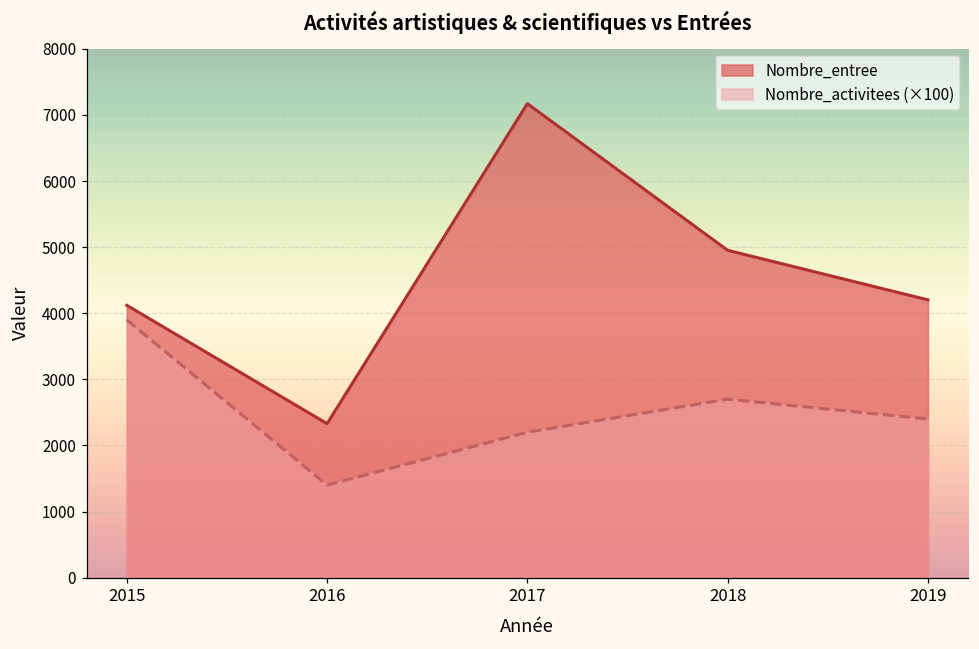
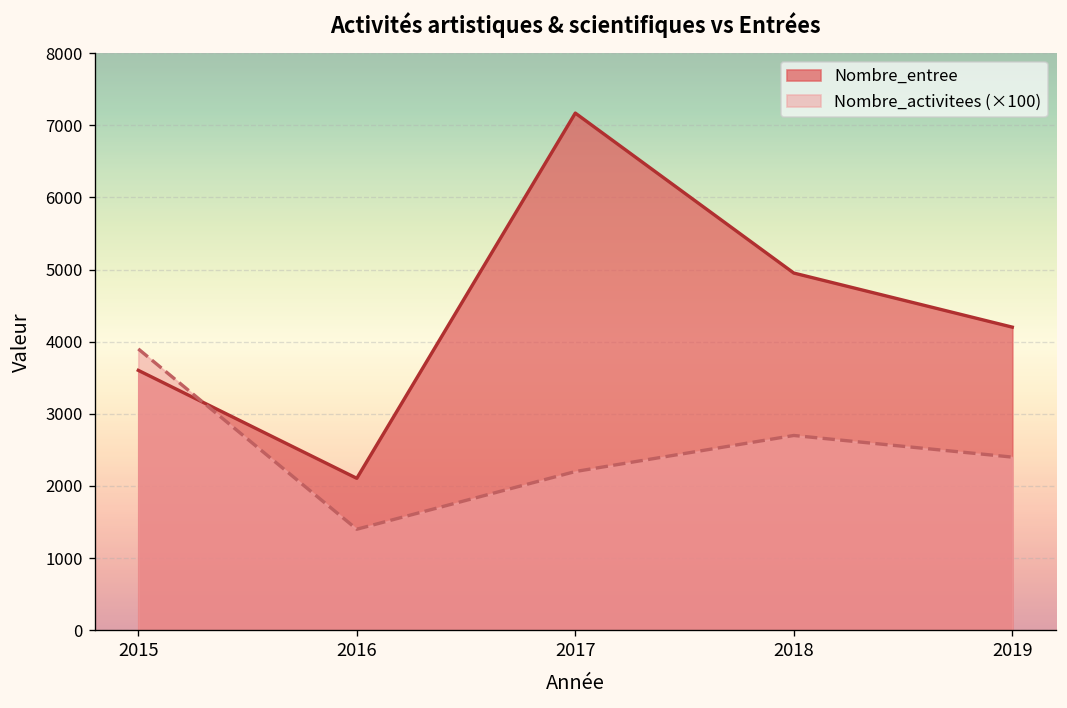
  {
    "Nombre_entree": {
-     "2015": 4100,
-     "2016": 2300,
+     "2015": 3600,
+     "2016": 2100,
      "2017": 7200,
      "2018": 5000,
      "2019": 4200
    },
    "Nombre_activitees (×100)": {
      "2015": 3900,
      "2016": 1400,
      "2017": 2200,
      "2018": 2700,
      "2019": 2400
    }
  }
